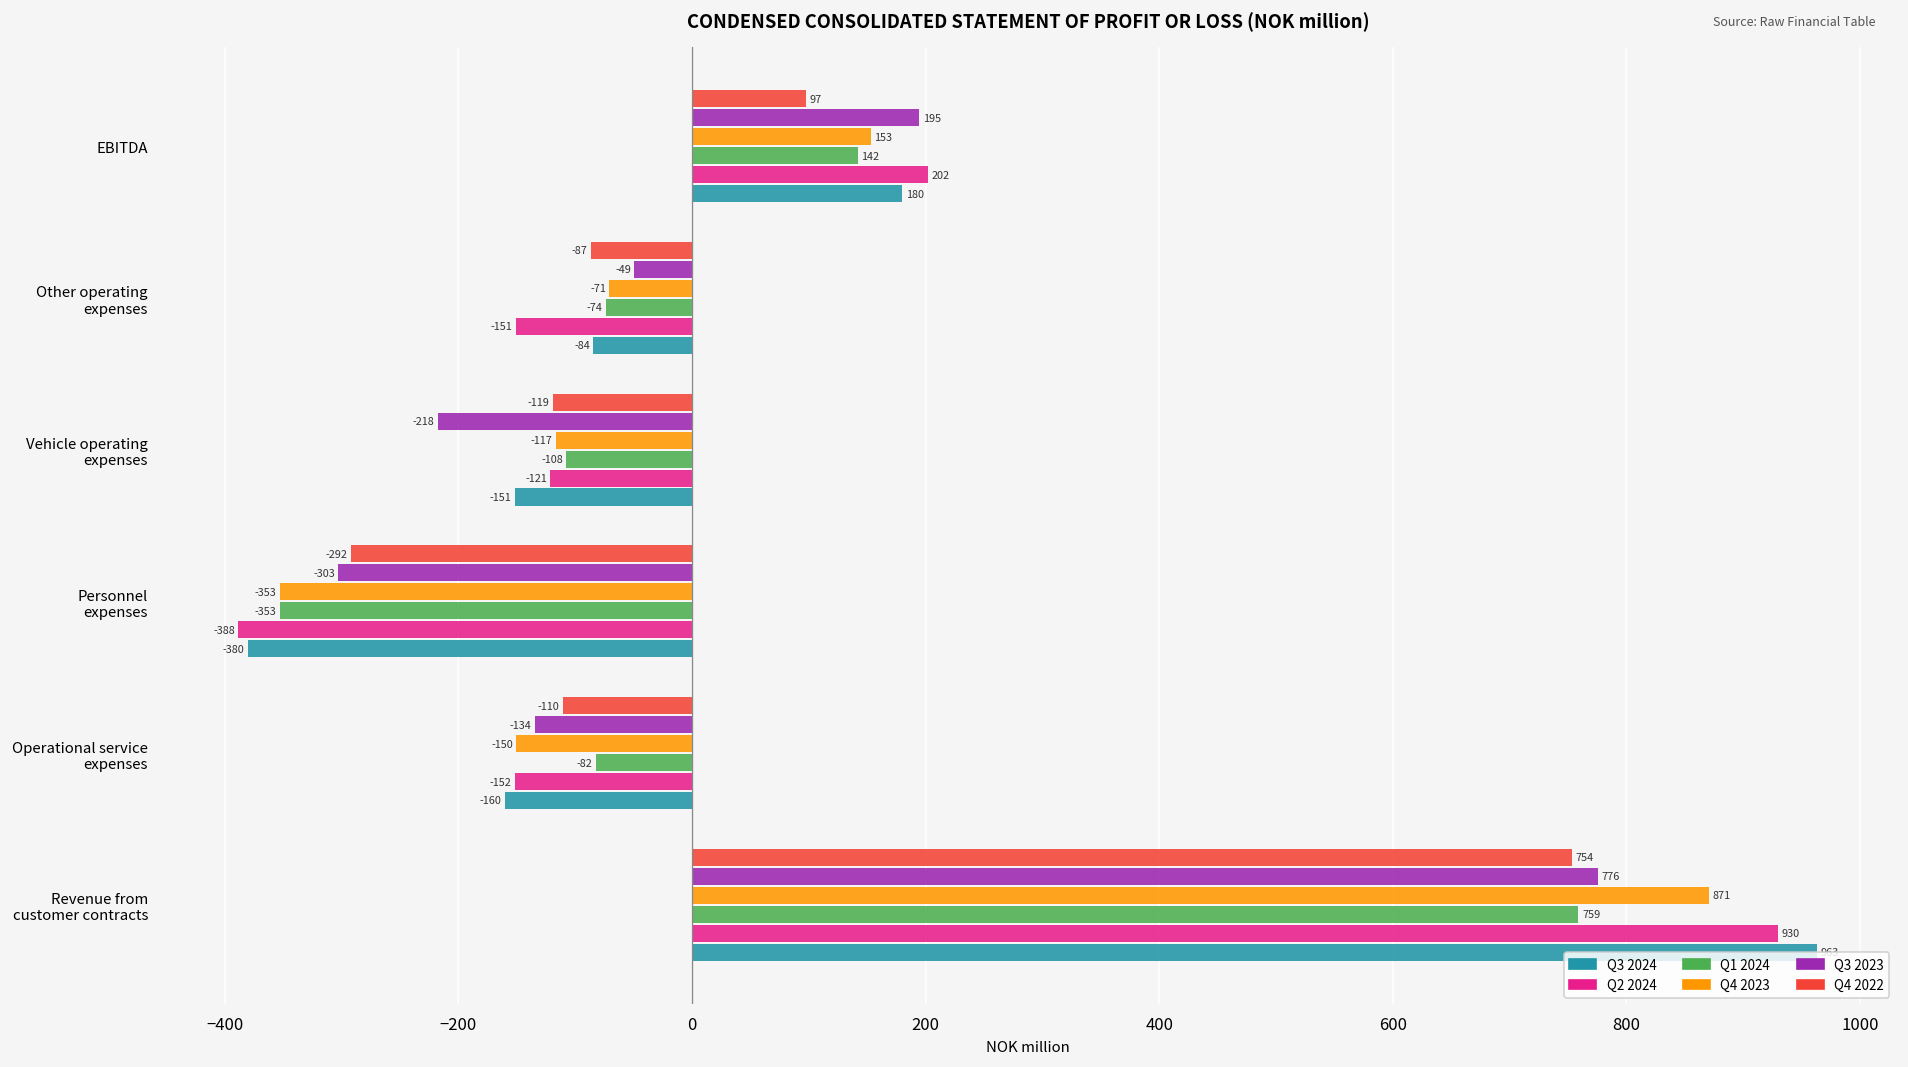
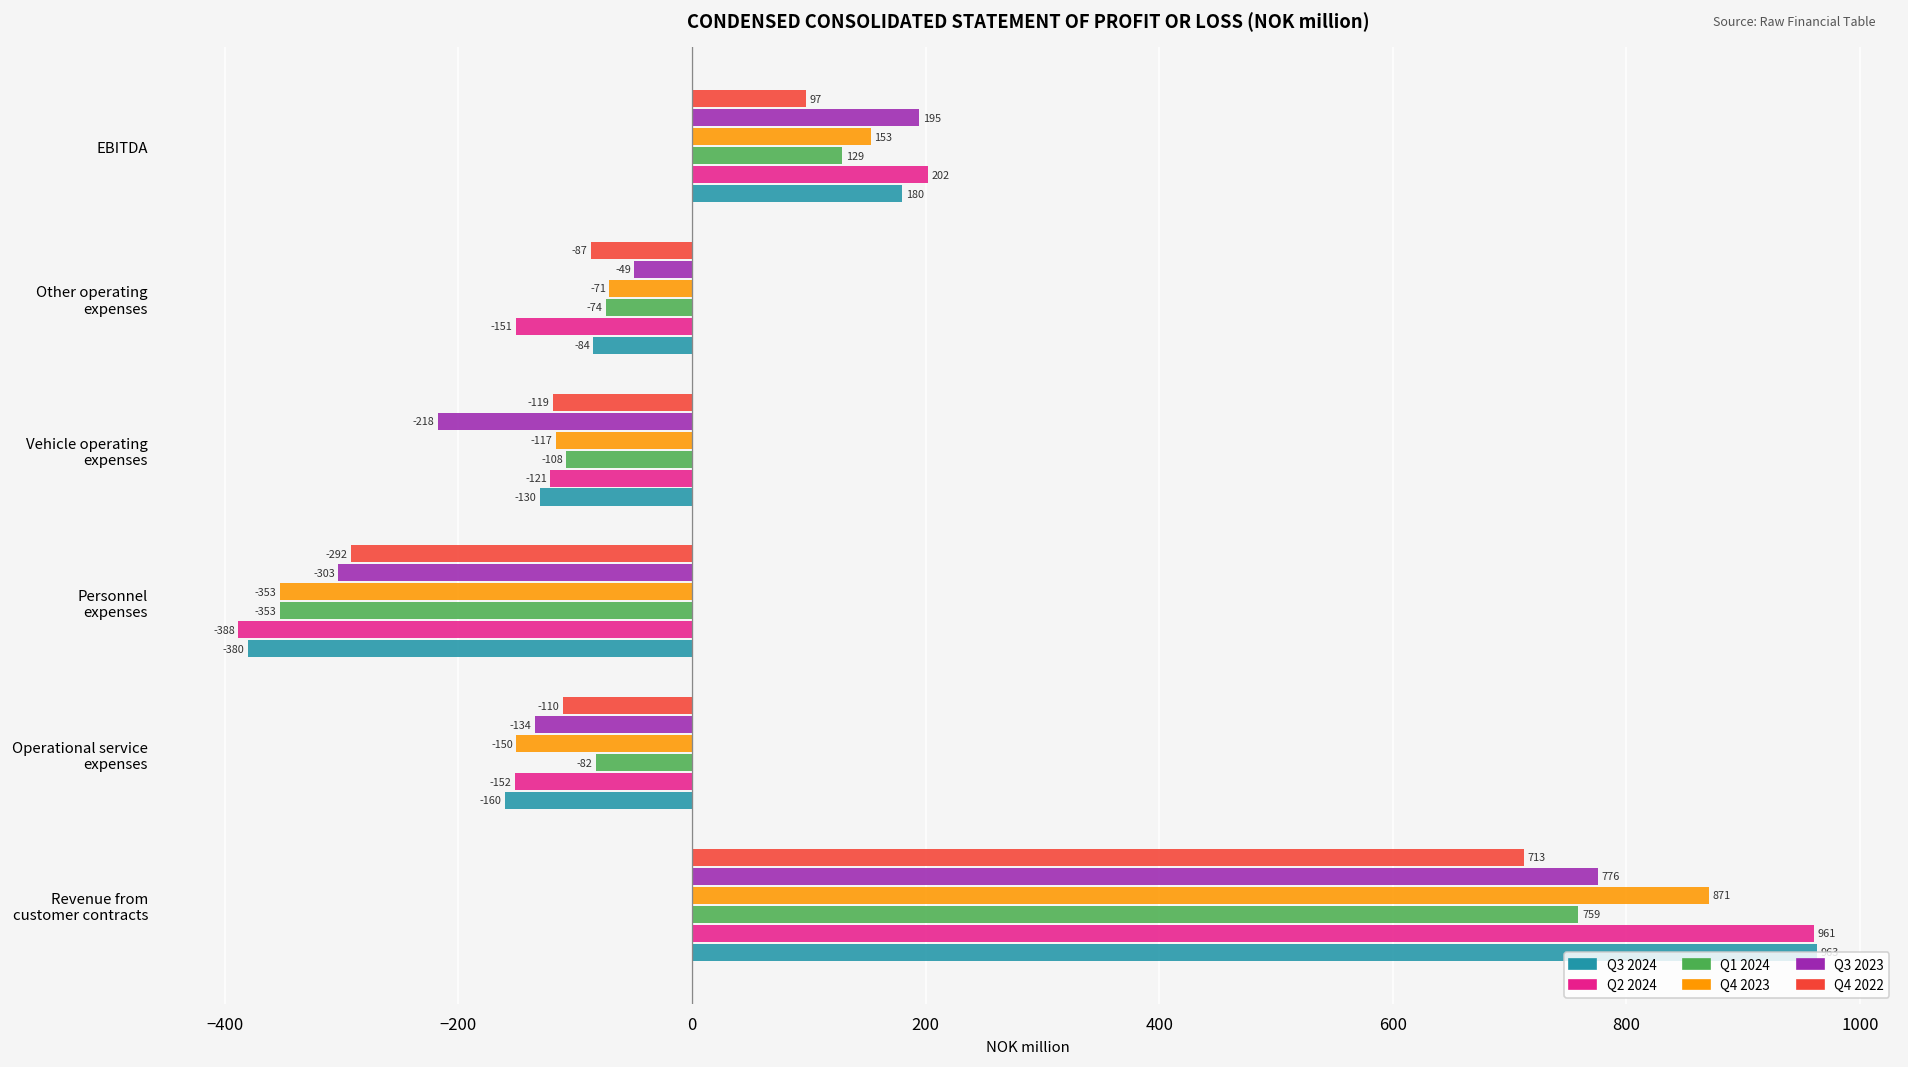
  {
    "Q3 2024": {
      "EBITDA": 180,
      "Other operating expenses": -84,
-     "Vehicle operating expenses": -151,
+     "Vehicle operating expenses": -130,
      "Personnel expenses": -380,
      "Operational service expenses": -160
    },
    "Q2 2024": {
      "EBITDA": 202,
      "Other operating expenses": -151,
      "Vehicle operating expenses": -121,
      "Personnel expenses": -388,
      "Operational service expenses": -152,
-     "Revenue from customer contracts": 930
+     "Revenue from customer contracts": 961
    },
    "Q1 2024": {
-     "EBITDA": 142,
+     "EBITDA": 129,
      "Other operating expenses": -74,
      "Vehicle operating expenses": -108,
      "Personnel expenses": -353,
      "Operational service expenses": -82,
      "Revenue from customer contracts": 759
    },
    "Q4 2023": {
      "EBITDA": 153,
      "Other operating expenses": -71,
      "Vehicle operating expenses": -117,
      "Personnel expenses": -353,
      "Operational service expenses": -150,
      "Revenue from customer contracts": 871
    },
    "Q3 2023": {
      "EBITDA": 195,
      "Other operating expenses": -49,
      "Vehicle operating expenses": -218,
      "Personnel expenses": -303,
      "Operational service expenses": -134,
      "Revenue from customer contracts": 776
    },
    "Q4 2022": {
      "EBITDA": 97,
      "Other operating expenses": -87,
      "Vehicle operating expenses": -119,
      "Personnel expenses": -292,
      "Operational service expenses": -110,
-     "Revenue from customer contracts": 754
+     "Revenue from customer contracts": 713
    }
  }
